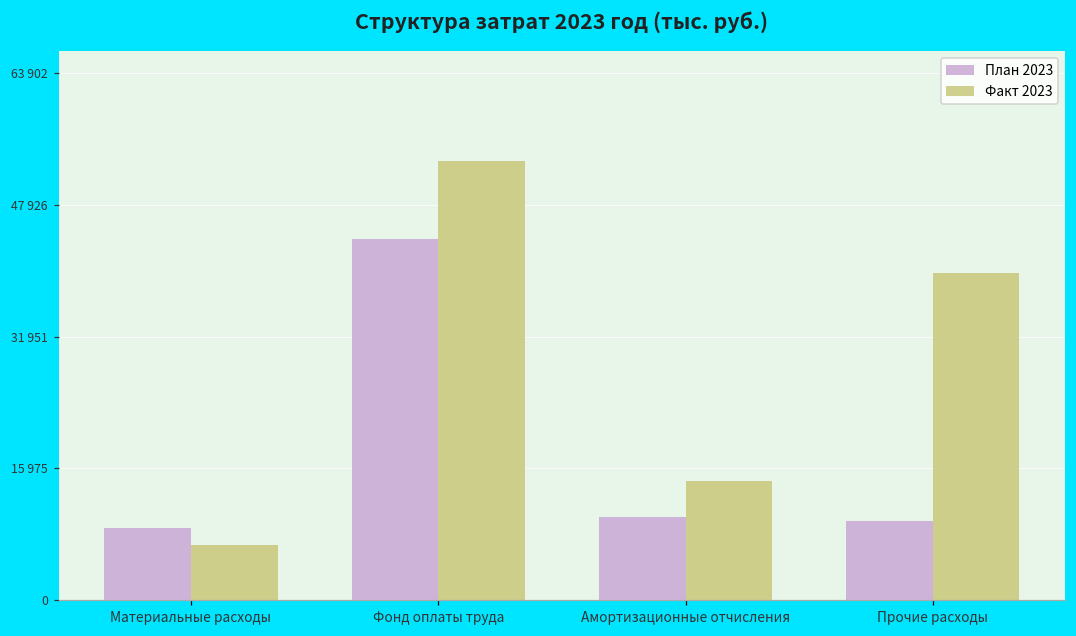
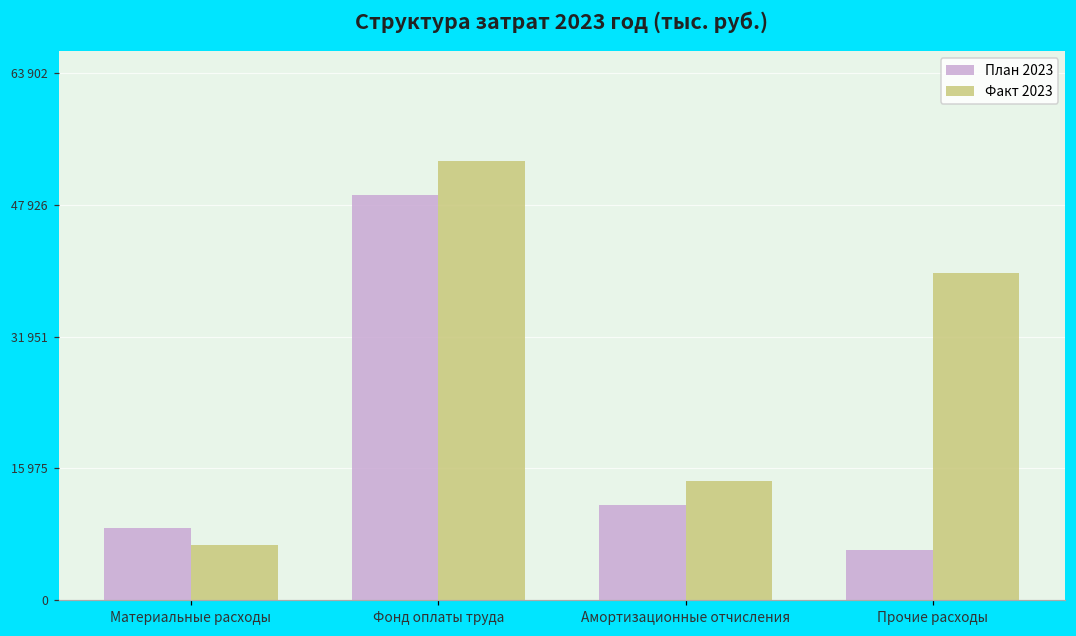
  {
    "План 2023": {
      "Материальные расходы": 9000,
-     "Фонд оплаты труда": 44000,
-     "Амортизационные отчисления": 10000,
-     "Прочие расходы": 10000
+     "Фонд оплаты труда": 49000,
+     "Амортизационные отчисления": 11000,
+     "Прочие расходы": 6000
    },
    "Факт 2023": {
      "Материальные расходы": 7000,
      "Фонд оплаты труда": 53000,
      "Амортизационные отчисления": 14000,
      "Прочие расходы": 40000
    }
  }
